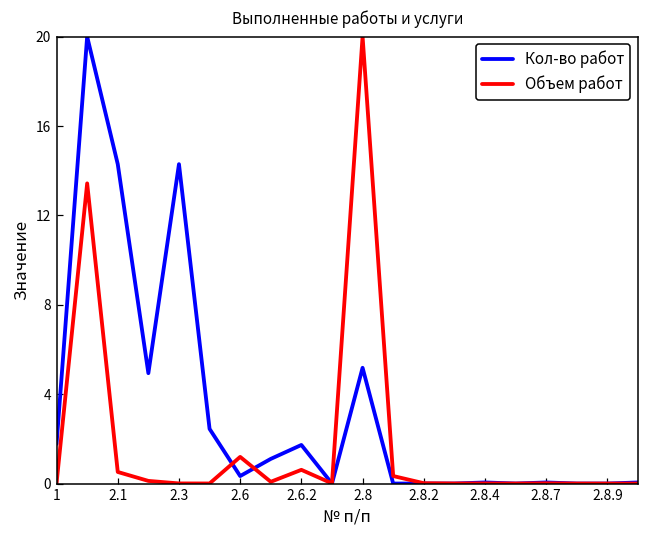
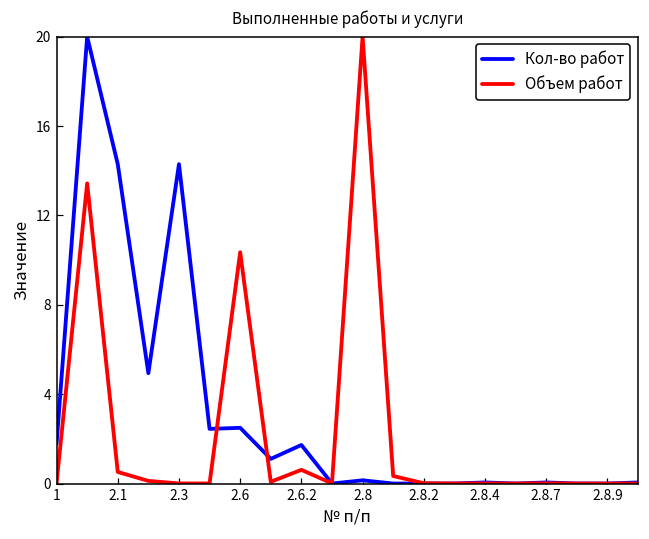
  {
    "Кол-во работ": {
      "1": 1.8,
      "2.1": 14.3,
      "2.3": 14.3,
-     "2.6": 0.3,
+     "2.6": 2.5,
      "2.6.2": 1.7,
-     "2.8": 5.2
+     "2.8": 0.1
    },
    "Объем работ": {
      "1": 0.0,
      "2.1": 0.5,
      "2.3": 0.0,
-     "2.6": 1.2,
+     "2.6": 10.4,
      "2.6.2": 0.6,
      "2.8": 20.0
    }
  }
